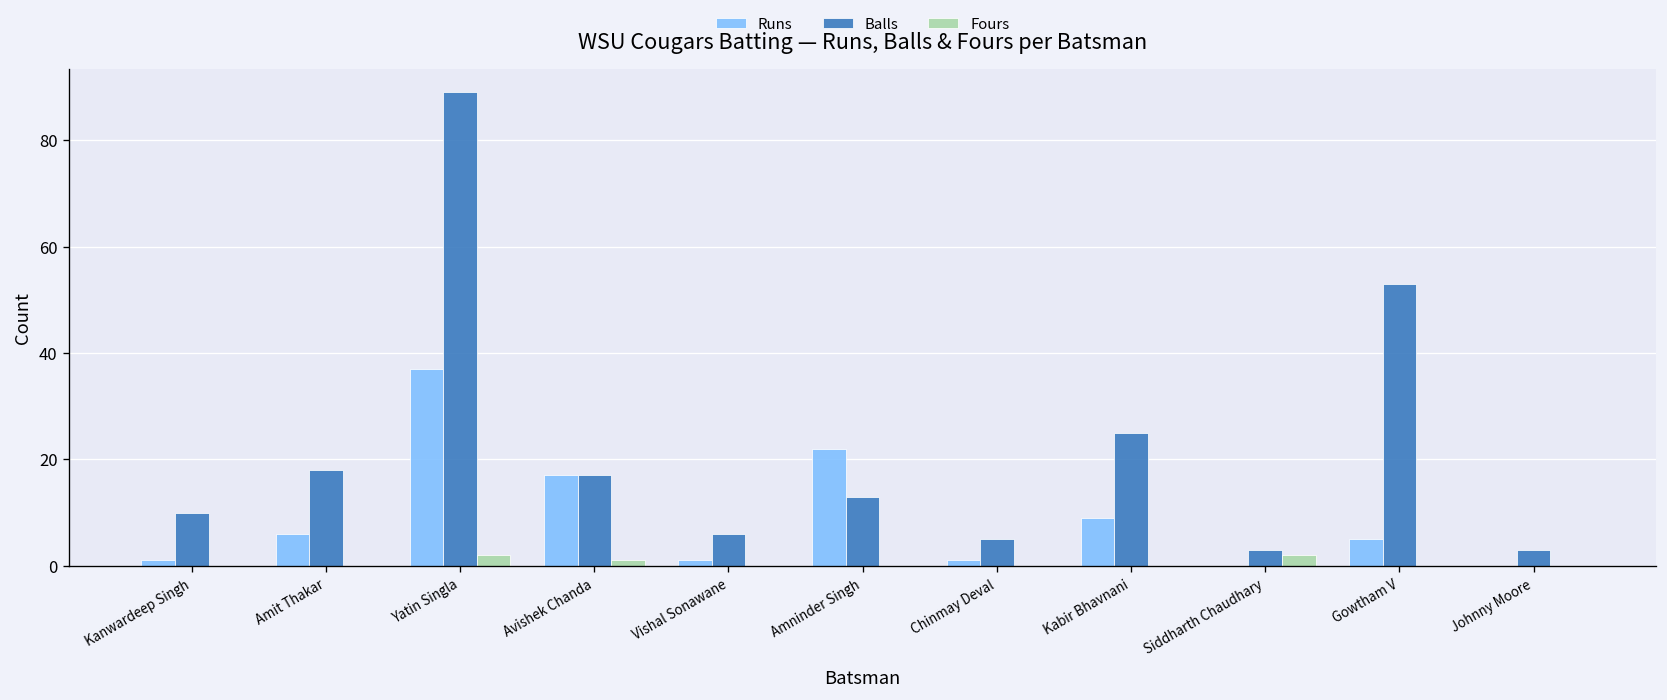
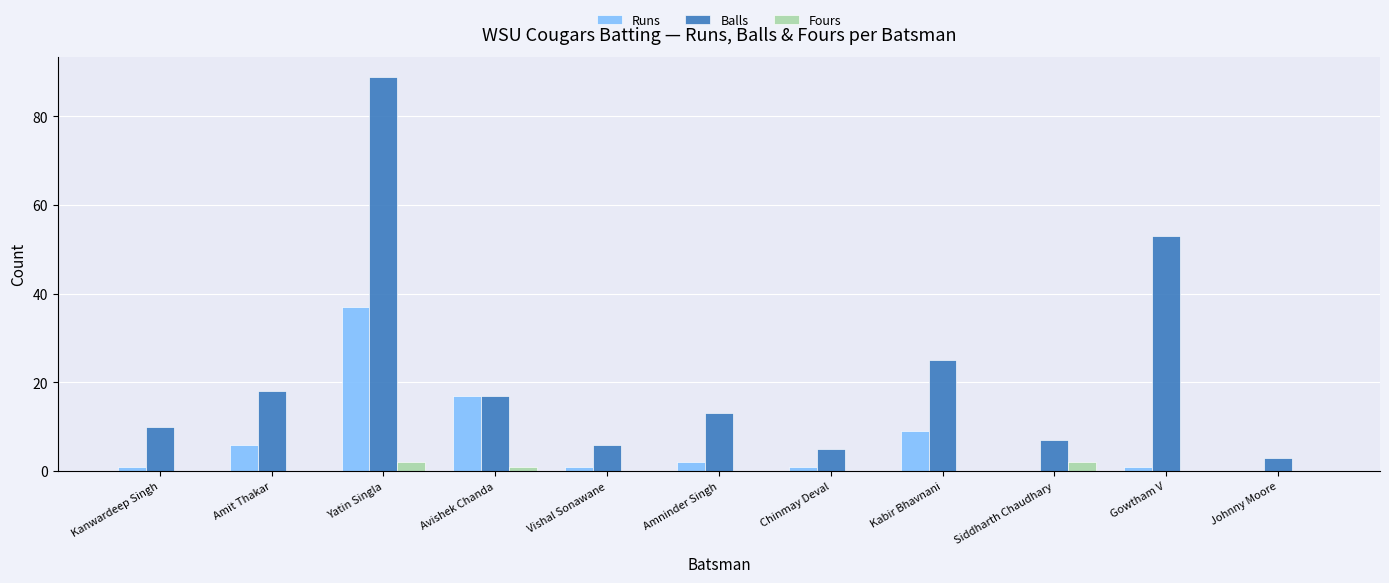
  {
    "Runs": {
      "Kanwardeep Singh": 1,
      "Amit Thakar": 6,
      "Yatin Singla": 37,
      "Avishek Chanda": 17,
      "Vishal Sonawane": 1,
-     "Amninder Singh": 22,
+     "Amninder Singh": 2,
      "Chinmay Deval": 1,
      "Kabir Bhavnani": 9,
      "Siddharth Chaudhary": 0,
-     "Gowtham V": 5,
+     "Gowtham V": 1,
      "Johnny Moore": 0
    },
    "Balls": {
      "Kanwardeep Singh": 10,
      "Amit Thakar": 18,
      "Yatin Singla": 89,
      "Avishek Chanda": 17,
      "Vishal Sonawane": 6,
      "Amninder Singh": 13,
      "Chinmay Deval": 5,
      "Kabir Bhavnani": 25,
-     "Siddharth Chaudhary": 3,
+     "Siddharth Chaudhary": 7,
      "Gowtham V": 53,
      "Johnny Moore": 3
    },
    "Fours": {
      "Kanwardeep Singh": 0,
      "Amit Thakar": 0,
      "Yatin Singla": 2,
      "Avishek Chanda": 1,
      "Vishal Sonawane": 0,
      "Amninder Singh": 0,
      "Chinmay Deval": 0,
      "Kabir Bhavnani": 0,
      "Siddharth Chaudhary": 2,
      "Gowtham V": 0,
      "Johnny Moore": 0
    }
  }
